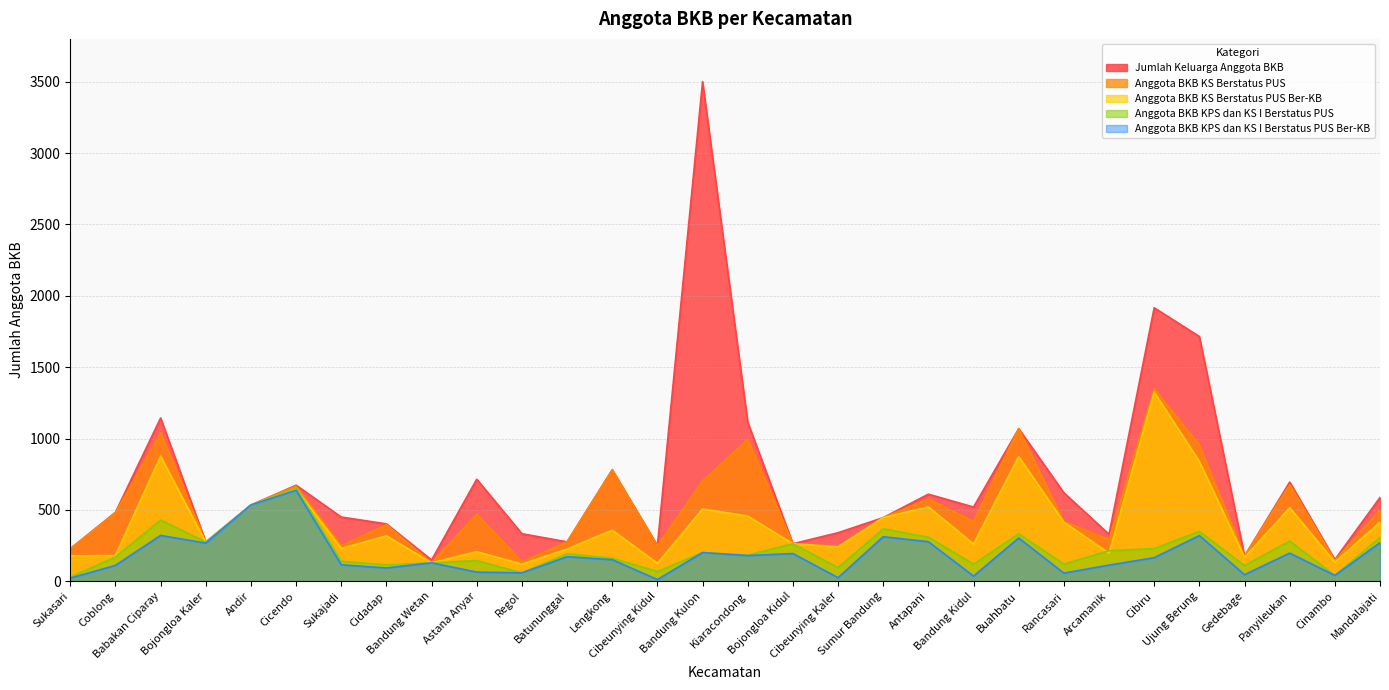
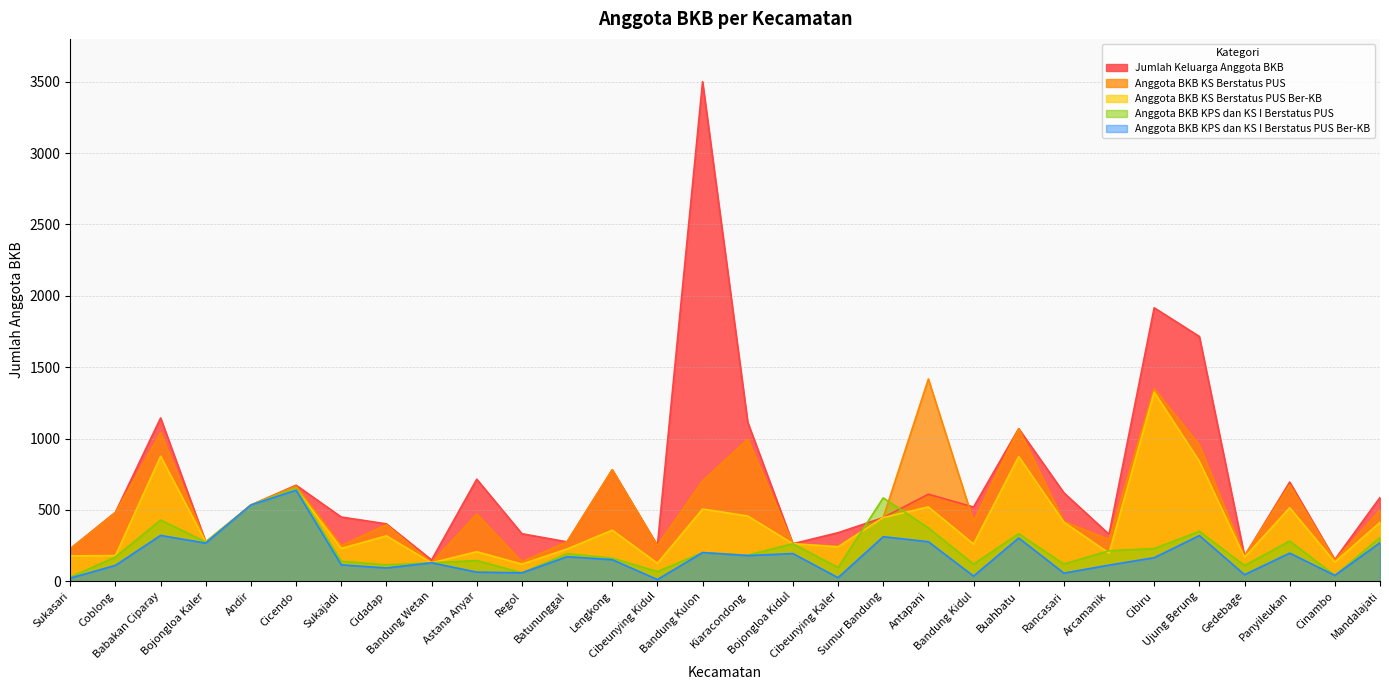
  {
    "Jumlah Keluarga Anggota BKB": {
      "Babakan Ciparay": 1140,
      "Sukajadi": 450,
      "Bandung Wetan": 150,
      "Astana Anyar": 720,
      "Regol": 330,
      "Bandung Kulon": 3500,
      "Kiaracondong": 1110,
      "Cibeunying Kaler": 340,
      "Antapani": 610,
      "Bandung Kidul": 520,
      "Rancasari": 620,
      "Arcamanik": 330,
      "Cibiru": 1920,
      "Ujung Berung": 1720,
      "Mandalajati": 590
    },
    "Anggota BKB KS Berstatus PUS": {
      "Babakan Ciparay": 1040,
      "Sukajadi": 250,
      "Astana Anyar": 470,
      "Bandung Kulon": 700,
      "Kiaracondong": 1000,
-     "Antapani": 580,
+     "Antapani": 1420,
      "Bandung Kidul": 420,
      "Arcamanik": 290,
      "Cibiru": 1350,
      "Ujung Berung": 960,
      "Mandalajati": 500
    },
    "Anggota BKB KS Berstatus PUS Ber-KB": {
      "Sukasari": 180,
      "Babakan Ciparay": 880,
      "Sukajadi": 230,
      "Cidadap": 320,
      "Astana Anyar": 210,
      "Batununggal": 230,
      "Lengkong": 360,
      "Cibeunying Kidul": 130,
      "Bandung Kulon": 510,
      "Kiaracondong": 460,
      "Antapani": 520,
      "Bandung Kidul": 260,
      "Buahbatu": 870,
      "Cibiru": 1330,
      "Ujung Berung": 840,
      "Panyileukan": 520,
      "Mandalajati": 410
    },
    "Anggota BKB KPS dan KS I Berstatus PUS": {
      "Babakan Ciparay": 430,
      "Sukajadi": 140,
      "Cidadap": 120,
      "Astana Anyar": 150,
      "Batununggal": 190,
      "Cibeunying Kidul": 70,
      "Cibeunying Kaler": 100,
-     "Sumur Bandung": 370,
-     "Antapani": 310,
+     "Sumur Bandung": 580,
+     "Antapani": 370,
      "Bandung Kidul": 120,
      "Buahbatu": 330,
      "Rancasari": 120,
      "Cibiru": 230,
      "Ujung Berung": 350,
      "Gedebage": 110,
      "Panyileukan": 280,
      "Mandalajati": 310
    },
    "Anggota BKB KPS dan KS I Berstatus PUS Ber-KB": {
      "Coblong": 110,
      "Babakan Ciparay": 320,
      "Sukajadi": 120,
      "Cidadap": 90,
      "Astana Anyar": 60,
      "Batununggal": 170,
      "Cibeunying Kidul": 10,
      "Bojongloa Kidul": 190,
      "Cibeunying Kaler": 30,
      "Sumur Bandung": 310,
      "Antapani": 280,
      "Bandung Kidul": 40,
      "Buahbatu": 300,
      "Rancasari": 60,
      "Arcamanik": 110,
      "Cibiru": 170,
      "Ujung Berung": 320,
      "Gedebage": 50,
      "Panyileukan": 200,
      "Mandalajati": 270
    }
  }
